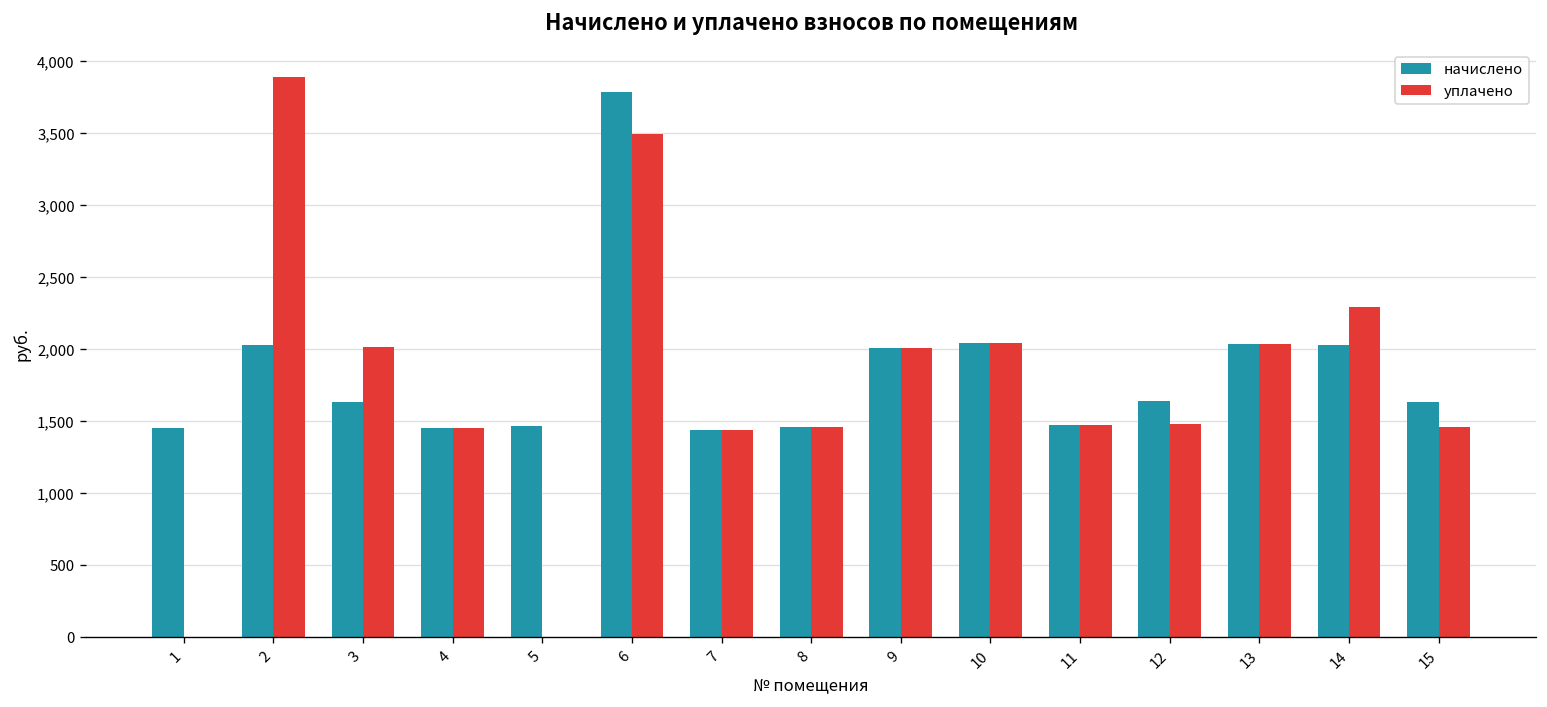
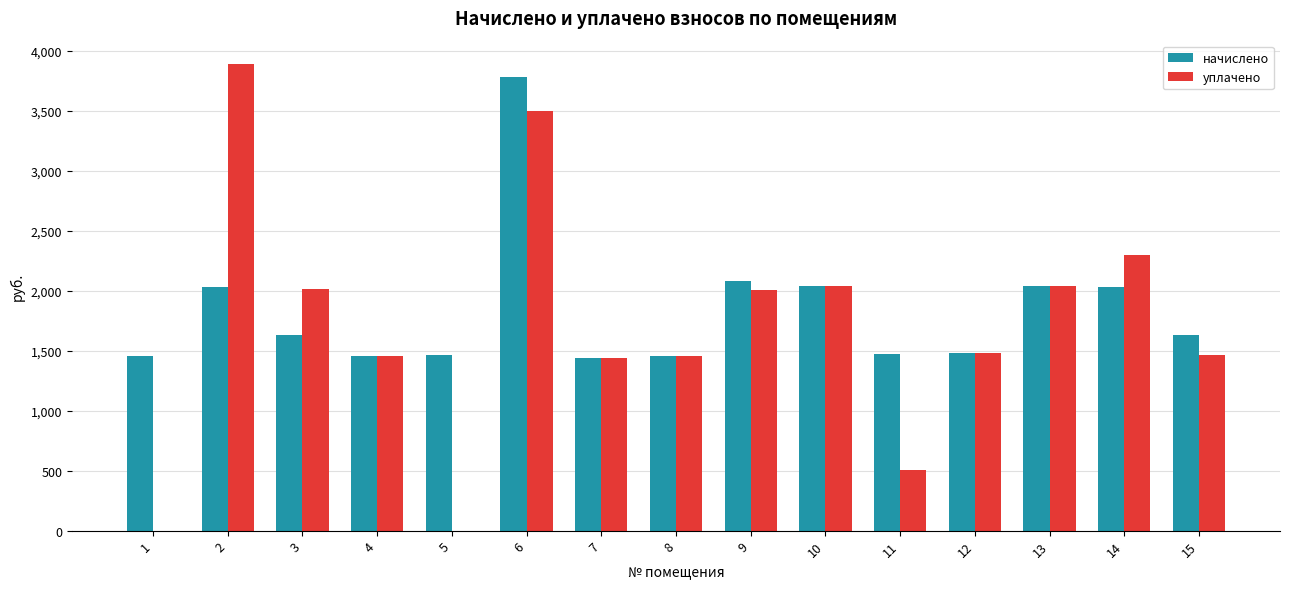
  {
    "начислено": {
      "1": "1,450",
      "2": "2,030",
      "3": "1,630",
      "4": "1,450",
      "5": "1,470",
      "6": "3,780",
      "7": "1,440",
      "8": "1,460",
-     "9": "2,010",
+     "9": "2,080",
      "10": "2,040",
      "11": "1,470",
-     "12": "1,640",
+     "12": "1,480",
      "13": "2,040",
      "14": "2,030",
      "15": "1,630"
    },
    "уплачено": {
      "1": "0",
      "2": "3,890",
      "3": "2,020",
      "4": "1,450",
      "5": "0",
      "6": "3,490",
      "7": "1,440",
      "8": "1,460",
      "9": "2,010",
      "10": "2,040",
-     "11": "1,470",
+     "11": "510",
      "12": "1,480",
      "13": "2,040",
      "14": "2,300",
      "15": "1,460"
    }
  }
